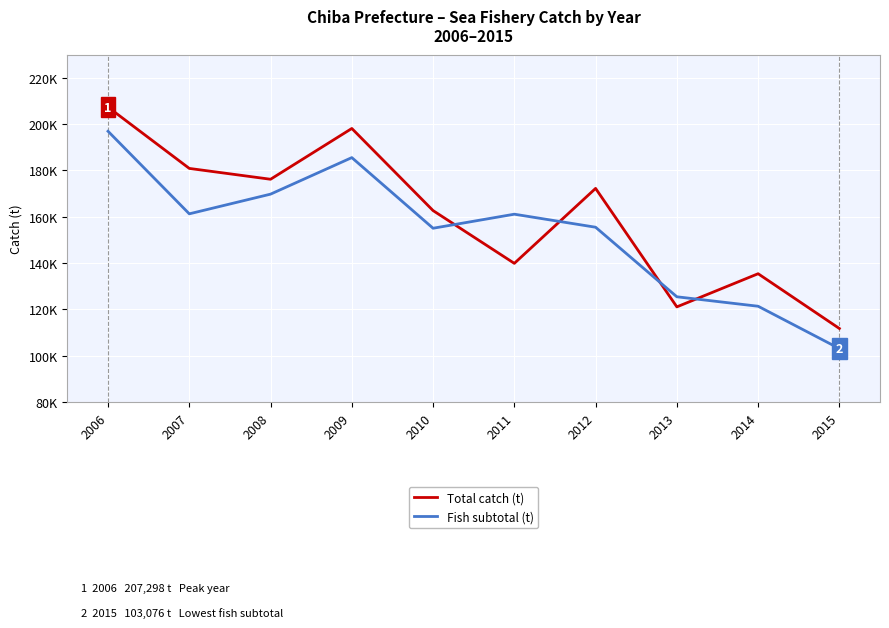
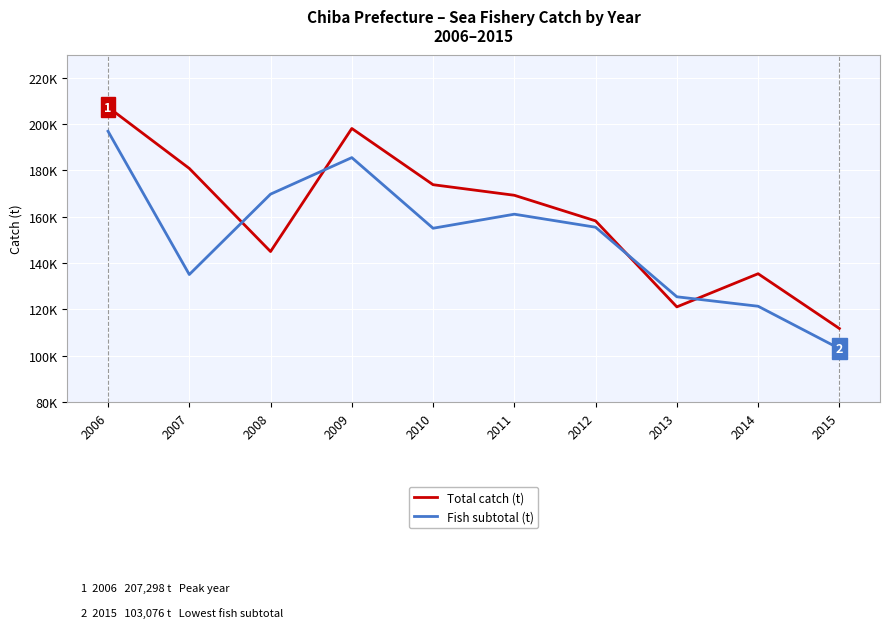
  {
    "Total catch (t)": {
      "2007": 181000,
-     "2008": 176000,
+     "2008": 145000,
      "2009": 198000,
-     "2010": 163000,
-     "2011": 140000,
-     "2012": 172000,
+     "2010": 174000,
+     "2011": 169000,
+     "2012": 158000,
      "2013": 121000,
      "2014": 135000,
      "2015": 112000
    },
    "Fish subtotal (t)": {
      "2006": 197000,
-     "2007": 161000,
+     "2007": 135000,
      "2008": 170000,
      "2009": 186000,
      "2010": 155000,
      "2011": 161000,
      "2012": 155000,
      "2013": 125000,
      "2014": 121000
    }
  }
